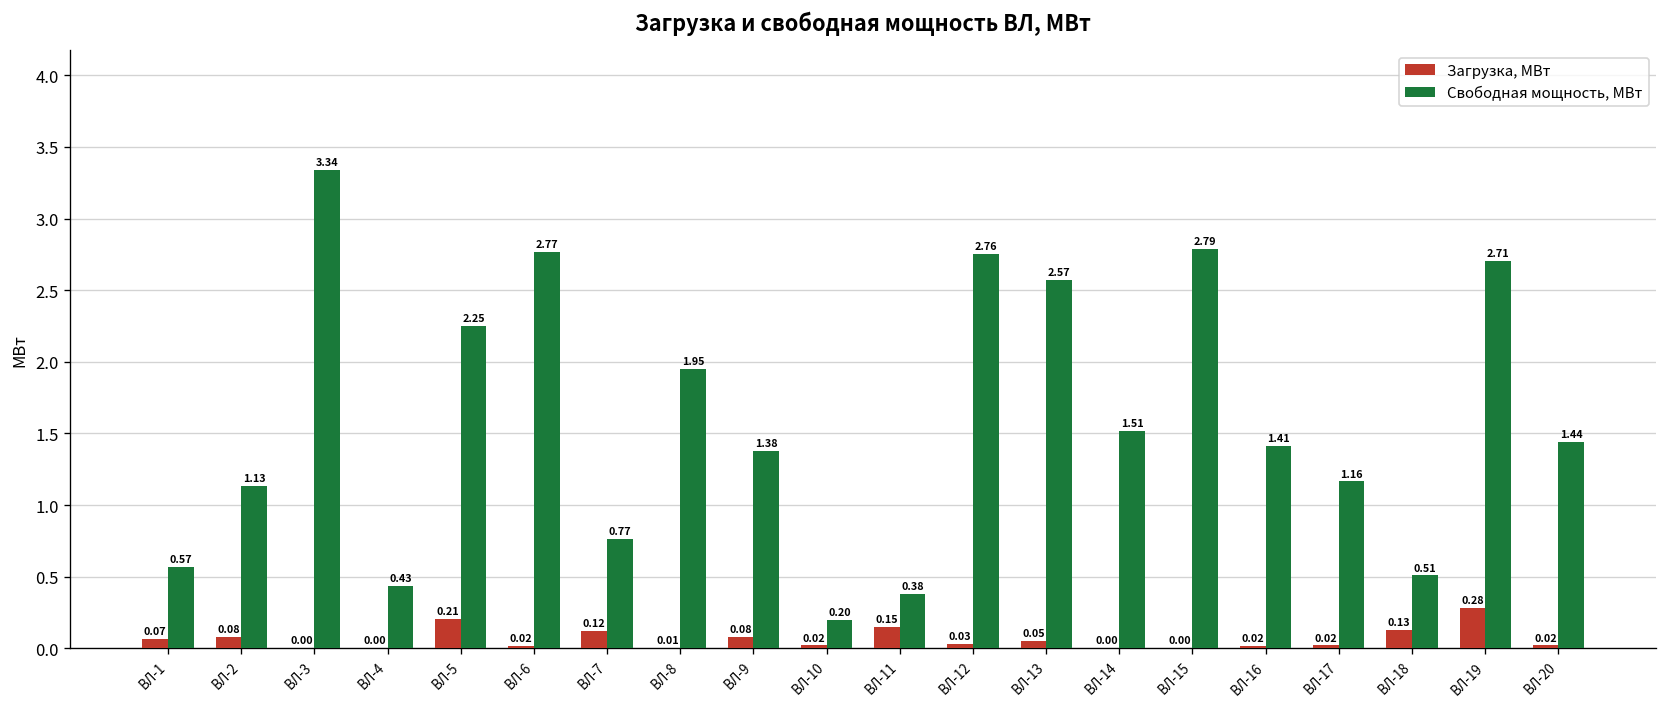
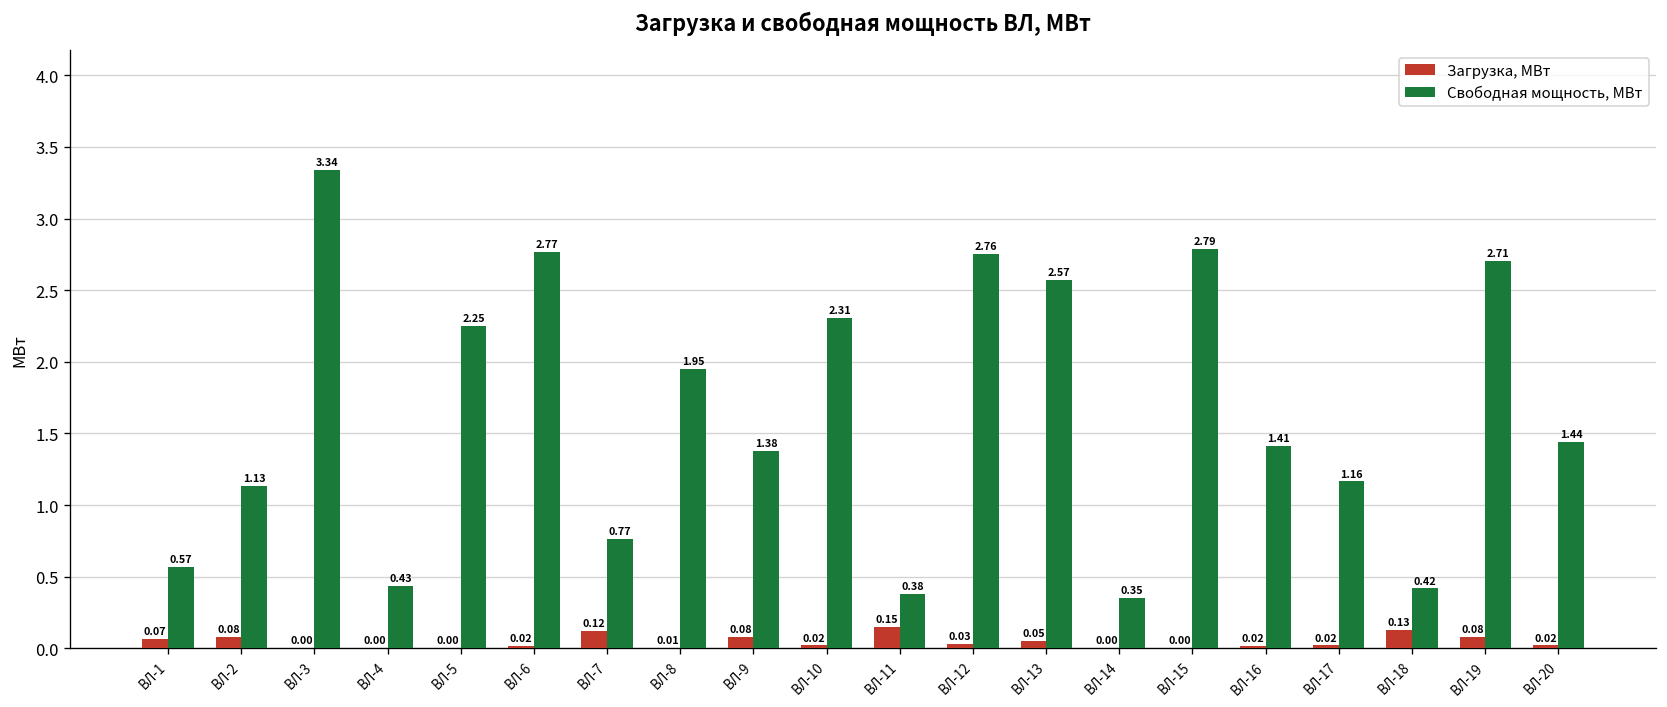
  {
    "Загрузка, МВт": {
      "ВЛ-1": 0.07,
      "ВЛ-2": 0.08,
      "ВЛ-3": 0.00,
      "ВЛ-4": 0.00,
-     "ВЛ-5": 0.21,
+     "ВЛ-5": 0.00,
      "ВЛ-6": 0.02,
      "ВЛ-7": 0.12,
      "ВЛ-8": 0.01,
      "ВЛ-9": 0.08,
      "ВЛ-10": 0.02,
      "ВЛ-11": 0.15,
      "ВЛ-12": 0.03,
      "ВЛ-13": 0.05,
      "ВЛ-14": 0.00,
      "ВЛ-15": 0.00,
      "ВЛ-16": 0.02,
      "ВЛ-17": 0.02,
      "ВЛ-18": 0.13,
-     "ВЛ-19": 0.28,
+     "ВЛ-19": 0.08,
      "ВЛ-20": 0.02
    },
    "Свободная мощность, МВт": {
      "ВЛ-1": 0.57,
      "ВЛ-2": 1.13,
      "ВЛ-3": 3.34,
      "ВЛ-4": 0.43,
      "ВЛ-5": 2.25,
      "ВЛ-6": 2.77,
      "ВЛ-7": 0.77,
      "ВЛ-8": 1.95,
      "ВЛ-9": 1.38,
-     "ВЛ-10": 0.20,
+     "ВЛ-10": 2.31,
      "ВЛ-11": 0.38,
      "ВЛ-12": 2.76,
      "ВЛ-13": 2.57,
-     "ВЛ-14": 1.51,
+     "ВЛ-14": 0.35,
      "ВЛ-15": 2.79,
      "ВЛ-16": 1.41,
      "ВЛ-17": 1.16,
-     "ВЛ-18": 0.51,
+     "ВЛ-18": 0.42,
      "ВЛ-19": 2.71,
      "ВЛ-20": 1.44
    }
  }
